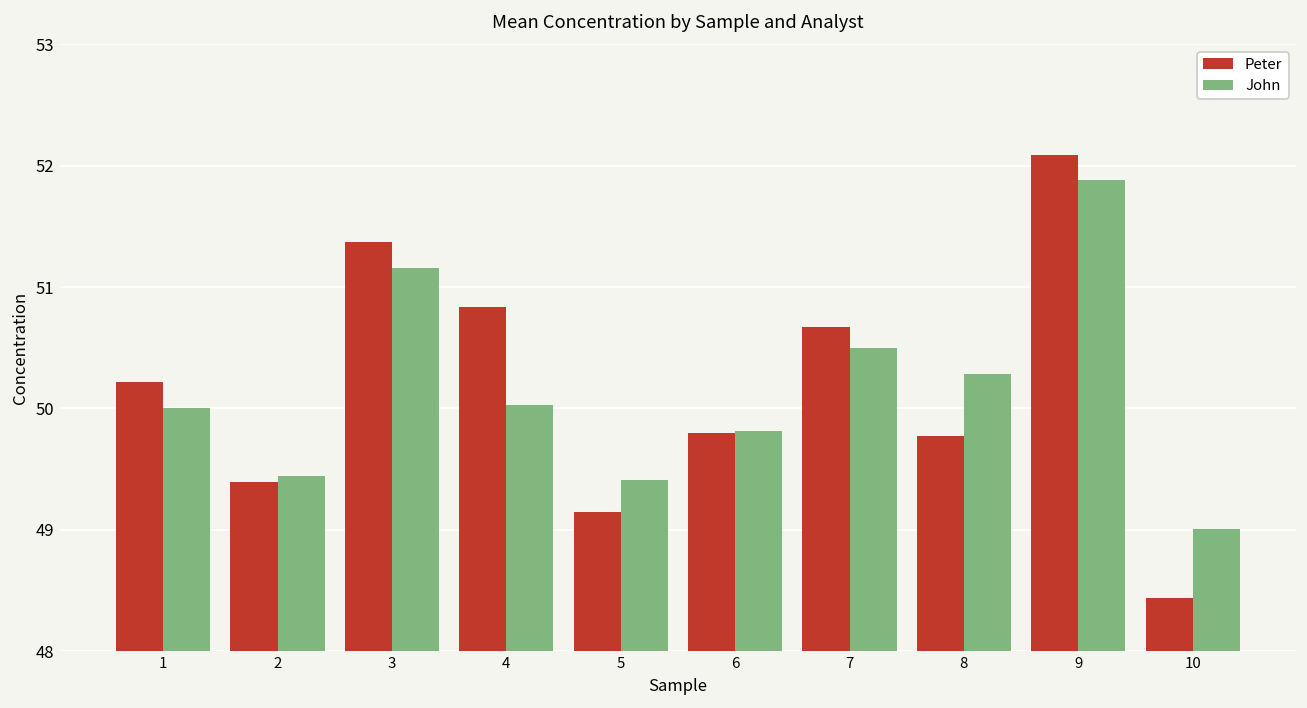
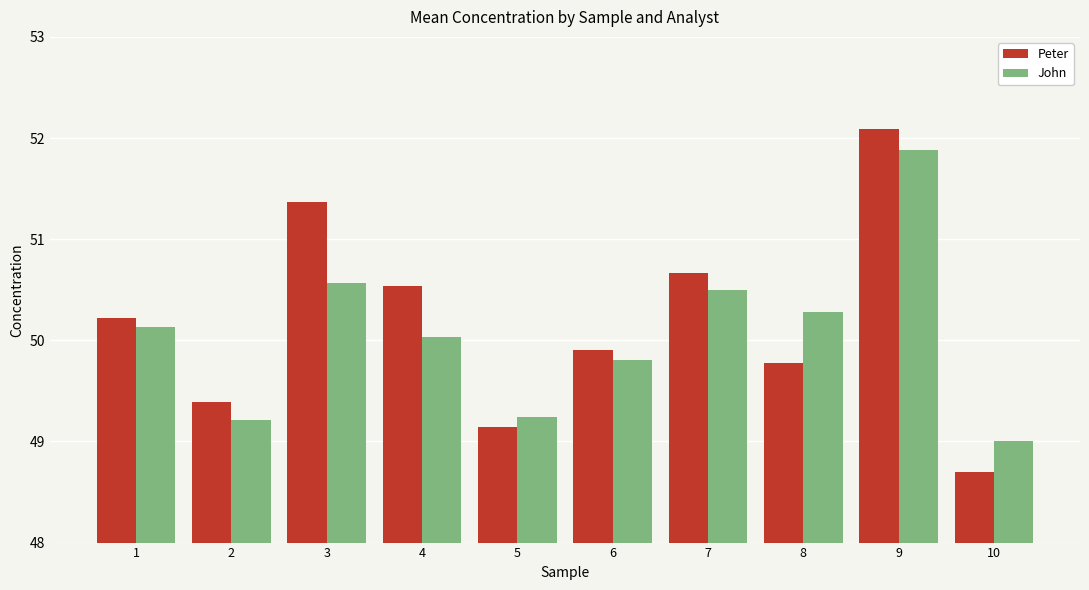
  {
    "Peter": {
      "1": 50.22,
      "2": 49.39,
      "3": 51.37,
-     "4": 50.84,
+     "4": 50.54,
      "5": 49.15,
-     "6": 49.8,
+     "6": 49.9,
      "7": 50.67,
      "8": 49.77,
      "9": 52.09,
-     "10": 48.43
+     "10": 48.69
    },
    "John": {
-     "1": 50.00,
-     "2": 49.44,
-     "3": 51.16,
+     "1": 50.13,
+     "2": 49.21,
+     "3": 50.56,
      "4": 50.03,
-     "5": 49.41,
+     "5": 49.24,
      "6": 49.81,
      "7": 50.50,
      "8": 50.28,
      "9": 51.88,
      "10": 49.00
    }
  }
